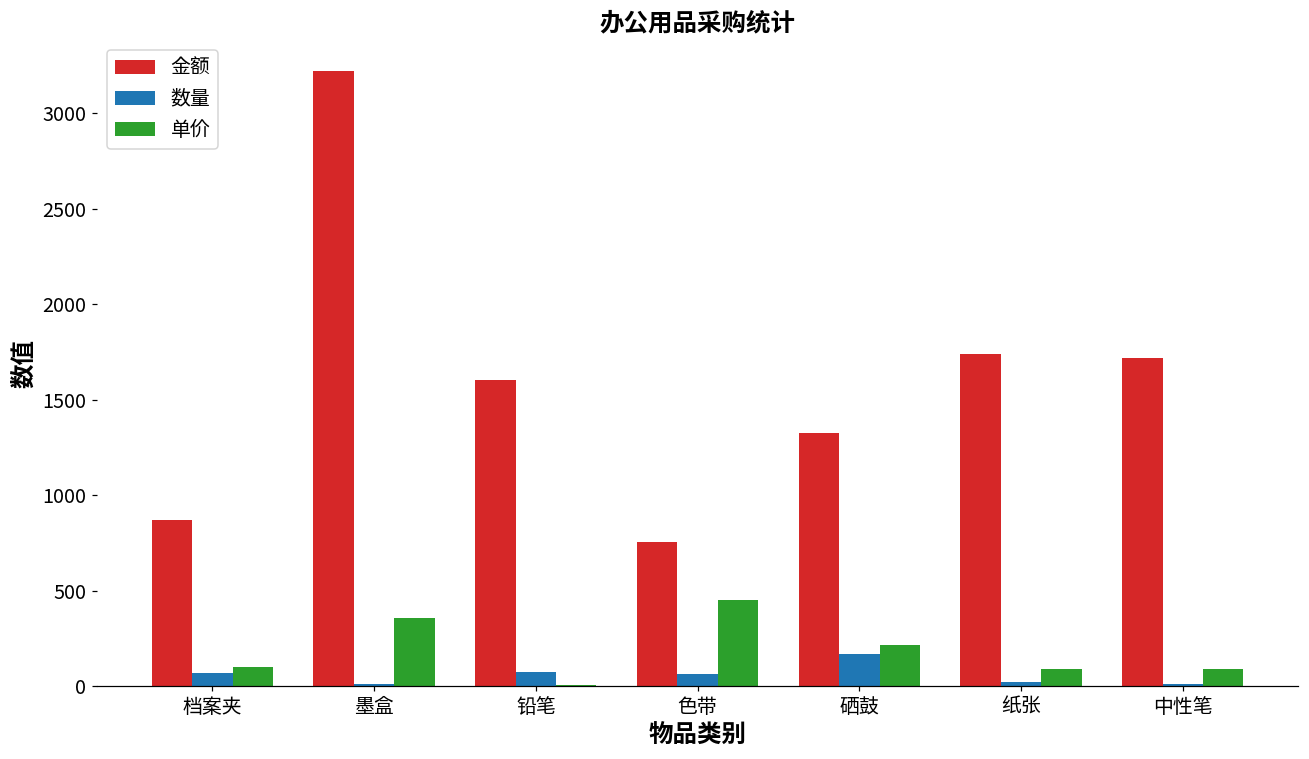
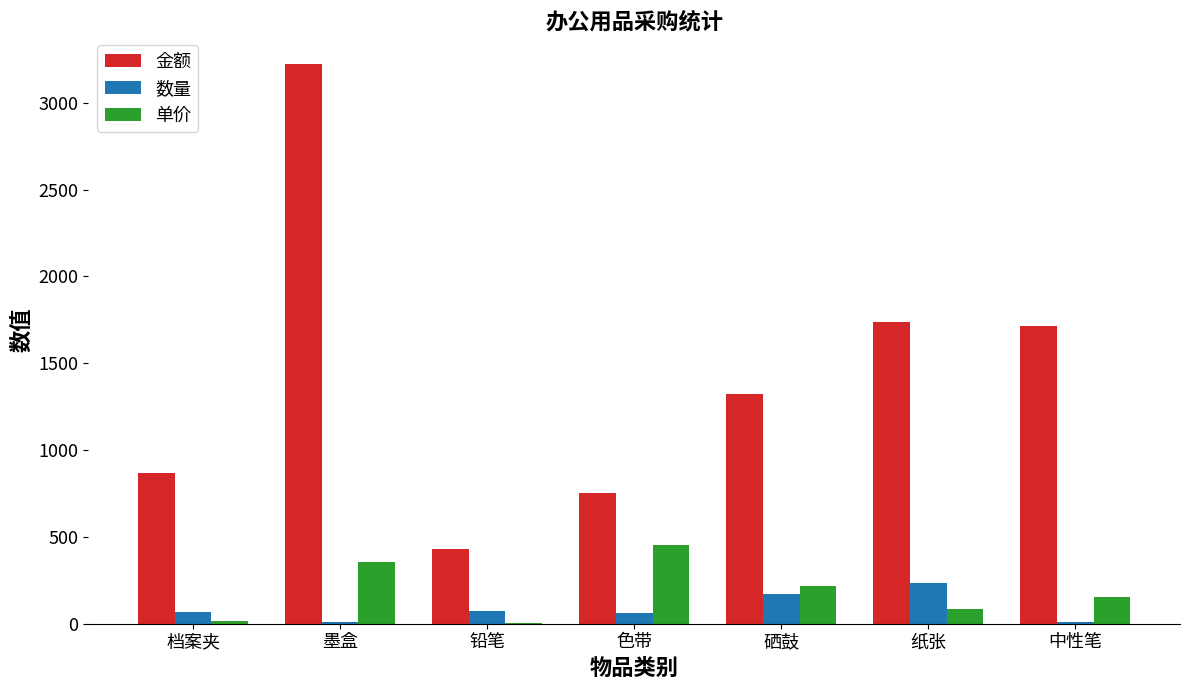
  {
    "金额": {
      "档案夹": 870,
      "墨盒": 3220,
-     "铅笔": 1600,
+     "铅笔": 430,
      "色带": 750,
      "硒鼓": 1320,
      "纸张": 1740,
      "中性笔": 1720
    },
    "数量": {
      "档案夹": 70,
      "铅笔": 80,
      "色带": 60,
      "硒鼓": 170,
-     "纸张": 20
+     "纸张": 230
    },
    "单价": {
-     "档案夹": 100,
+     "档案夹": 10,
      "墨盒": 360,
      "色带": 450,
      "硒鼓": 220,
      "纸张": 90,
-     "中性笔": 90
+     "中性笔": 160
    }
  }
